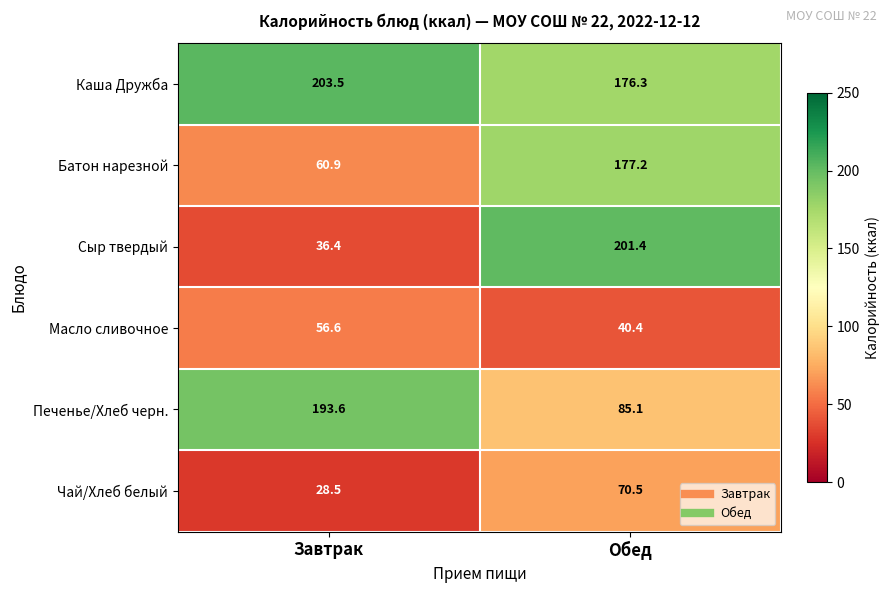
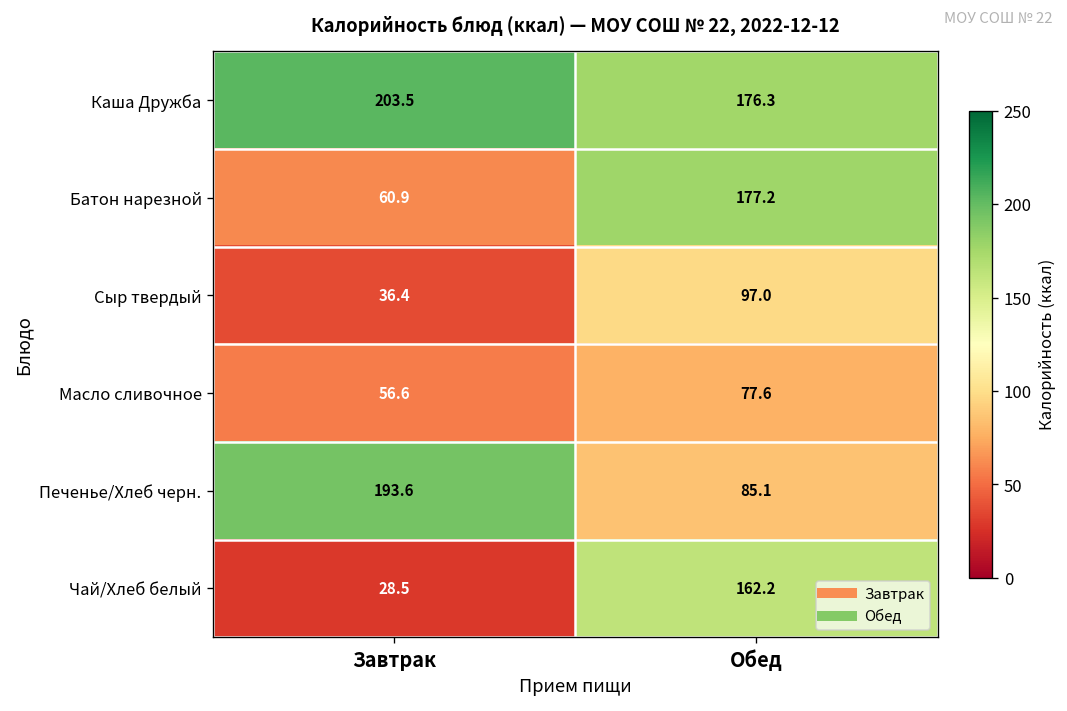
  {
    "Каша Дружба": {
      "Завтрак": 203.5,
      "Обед": 176.3
    },
    "Батон нарезной": {
      "Завтрак": 60.9,
      "Обед": 177.2
    },
    "Сыр твердый": {
      "Завтрак": 36.4,
-     "Обед": 201.4
+     "Обед": 97.0
    },
    "Масло сливочное": {
      "Завтрак": 56.6,
-     "Обед": 40.4
+     "Обед": 77.6
    },
    "Печенье/Хлеб черн.": {
      "Завтрак": 193.6,
      "Обед": 85.1
    },
    "Чай/Хлеб белый": {
      "Завтрак": 28.5,
-     "Обед": 70.5
+     "Обед": 162.2
    }
  }
